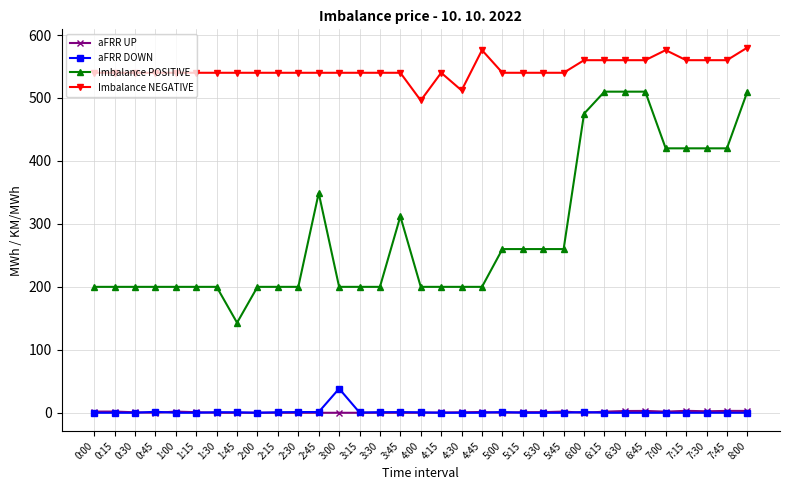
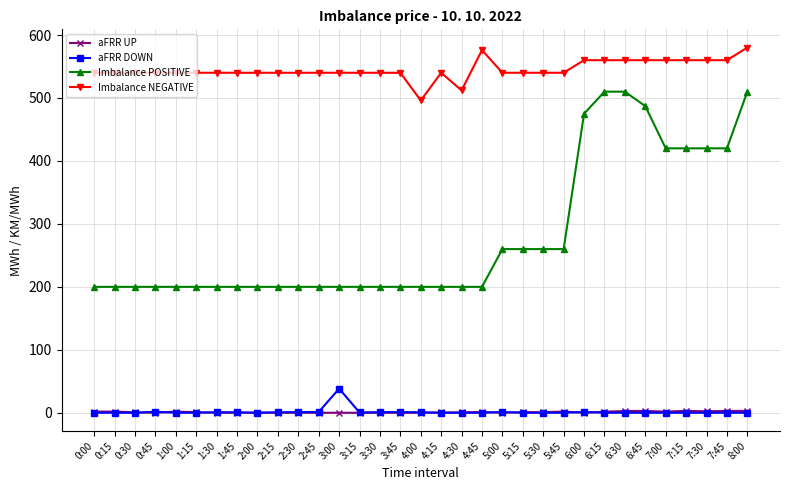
  {
    "aFRR UP": {
      "3:00": 0
    },
    "aFRR DOWN": {
      "3:00": 40
    },
    "Imbalance POSITIVE": {
      "0:00": 200,
      "0:15": 200,
      "0:30": 200,
      "0:45": 200,
      "1:00": 200,
      "1:15": 200,
      "1:30": 200,
-     "1:45": 140,
+     "1:45": 200,
      "2:00": 200,
      "2:15": 200,
      "2:30": 200,
-     "2:45": 350,
+     "2:45": 200,
      "3:00": 200,
      "3:15": 200,
      "3:30": 200,
-     "3:45": 310,
+     "3:45": 200,
      "4:00": 200,
      "4:15": 200,
      "4:30": 200,
      "4:45": 200,
      "5:00": 260,
      "5:15": 260,
      "5:30": 260,
      "5:45": 260,
      "6:00": 480,
      "6:15": 510,
      "6:30": 510,
-     "6:45": 510,
+     "6:45": 490,
      "7:00": 420,
      "7:15": 420,
      "7:30": 420,
      "7:45": 420,
      "8:00": 510
    },
    "Imbalance NEGATIVE": {
      "1:30": 540,
      "1:45": 540,
      "2:00": 540,
      "2:15": 540,
      "2:30": 540,
      "2:45": 540,
      "3:00": 540,
      "3:15": 540,
      "3:30": 540,
      "3:45": 540,
      "4:00": 500,
      "4:15": 540,
      "4:30": 510,
      "4:45": 580,
      "5:00": 540,
      "5:15": 540,
      "5:30": 540,
      "5:45": 540,
      "6:00": 560,
      "6:15": 560,
      "6:30": 560,
      "6:45": 560,
-     "7:00": 580,
+     "7:00": 560,
      "7:15": 560,
      "7:30": 560,
      "7:45": 560,
      "8:00": 580
    }
  }
